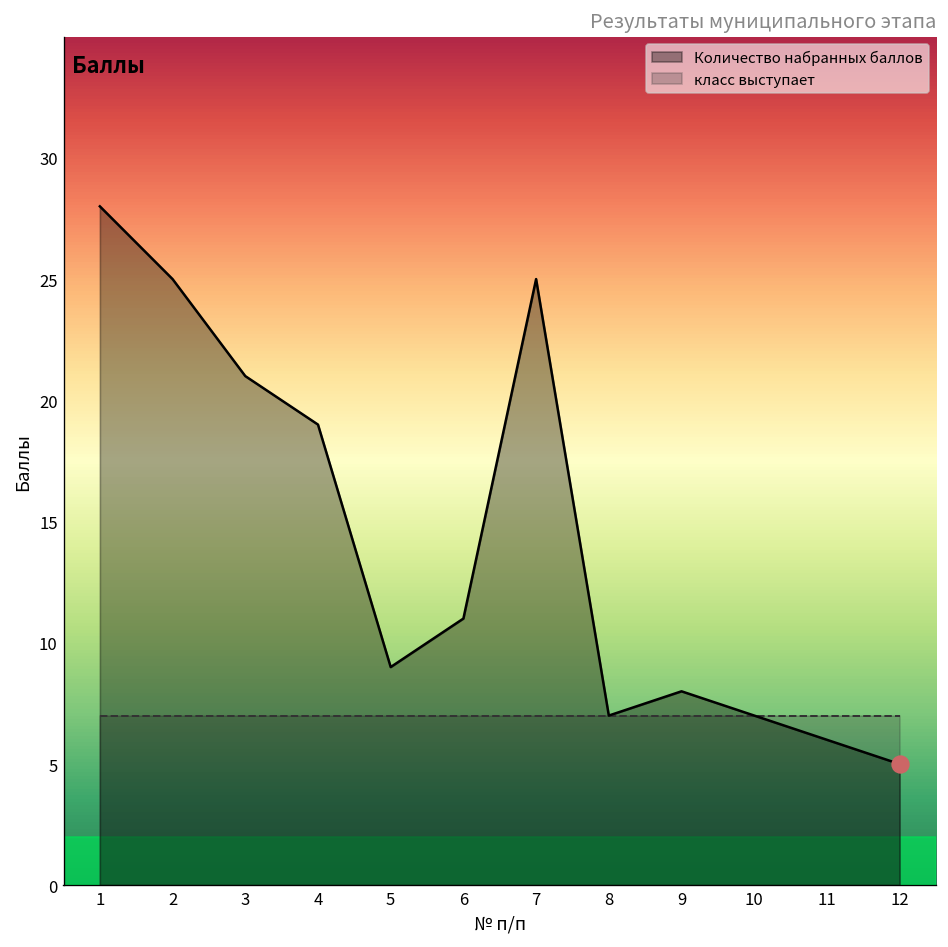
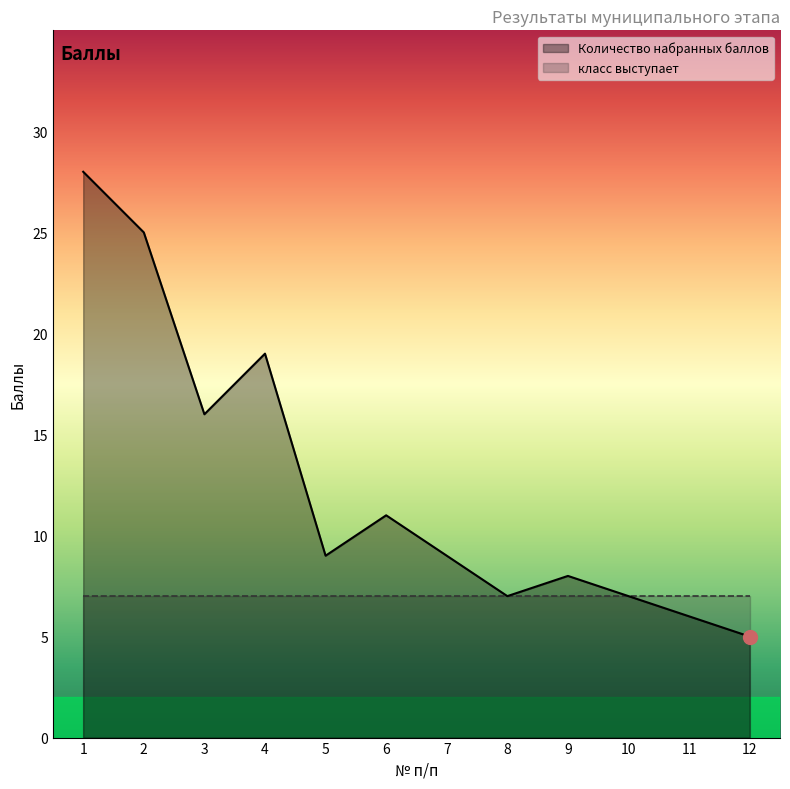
  {
    "Количество набранных баллов": {
      "1": 28,
      "2": 25,
-     "3": 21,
+     "3": 16,
      "4": 19,
      "5": 9,
      "6": 11,
-     "7": 25,
+     "7": 9,
      "9": 8,
      "11": 6
    },
    "класс выступает": {
      "1": 7,
      "2": 7,
      "3": 7,
      "4": 7,
      "5": 7,
      "6": 7,
      "7": 7,
      "9": 7,
      "11": 7,
      "12": 7
    }
  }
